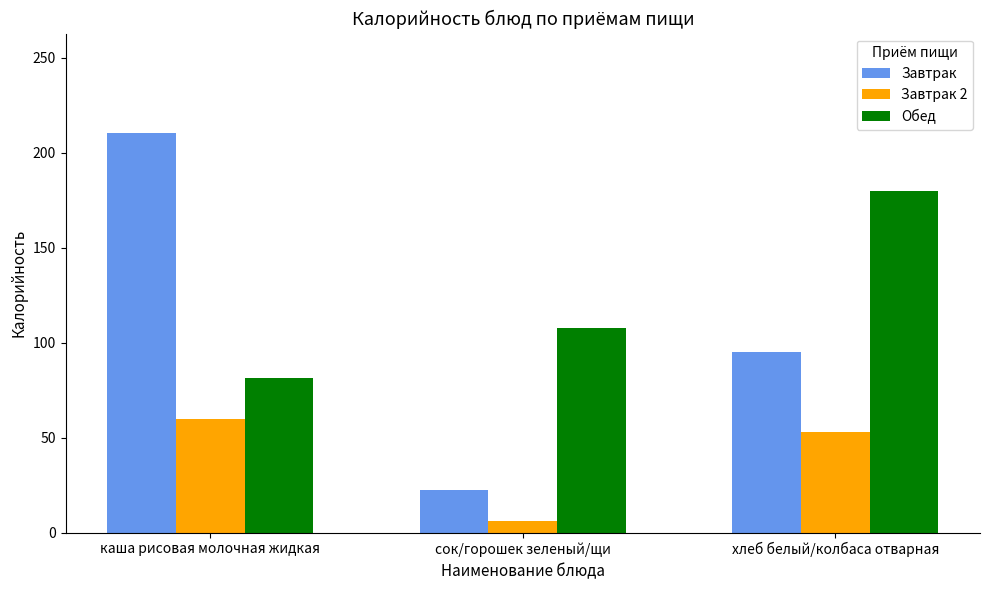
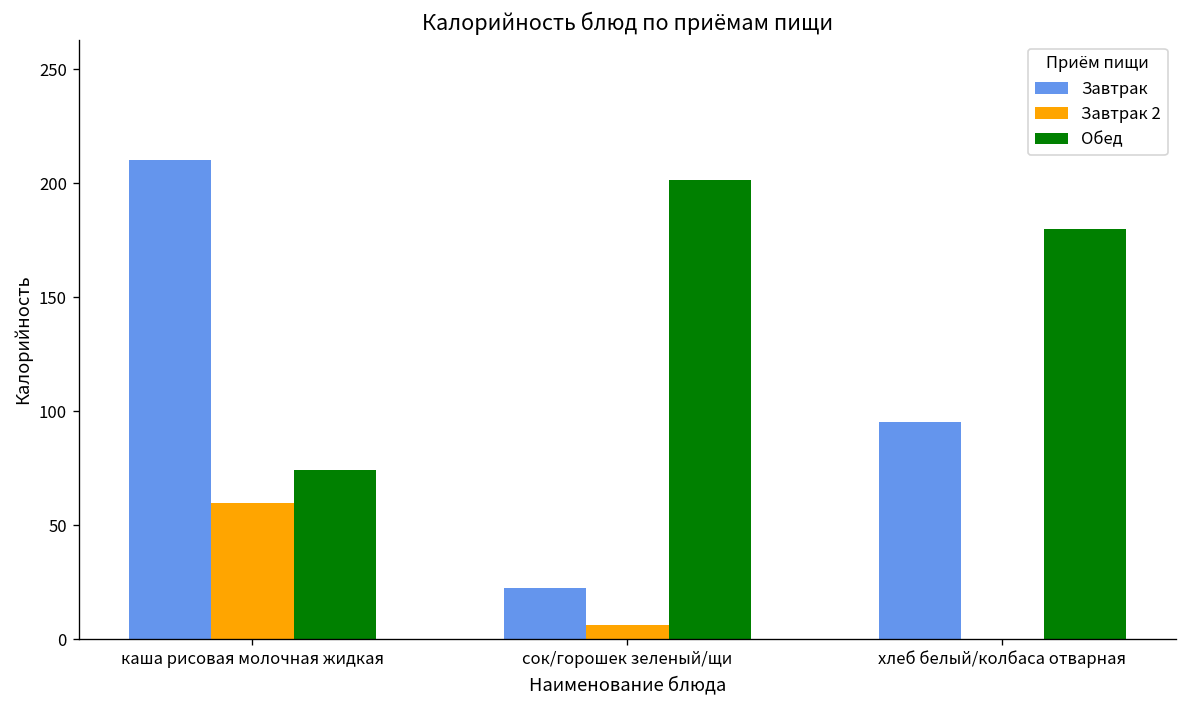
  {
    "Завтрак": {
      "каша рисовая молочная жидкая": 210,
      "сок/горошек зеленый/щи": 23,
      "хлеб белый/колбаса отварная": 95
    },
    "Завтрак 2": {
      "каша рисовая молочная жидкая": 60,
      "сок/горошек зеленый/щи": 6,
-     "хлеб белый/колбаса отварная": 53
+     "хлеб белый/колбаса отварная": 0
    },
    "Обед": {
-     "каша рисовая молочная жидкая": 82,
-     "сок/горошек зеленый/щи": 108,
+     "каша рисовая молочная жидкая": 74,
+     "сок/горошек зеленый/щи": 202,
      "хлеб белый/колбаса отварная": 180
    }
  }
